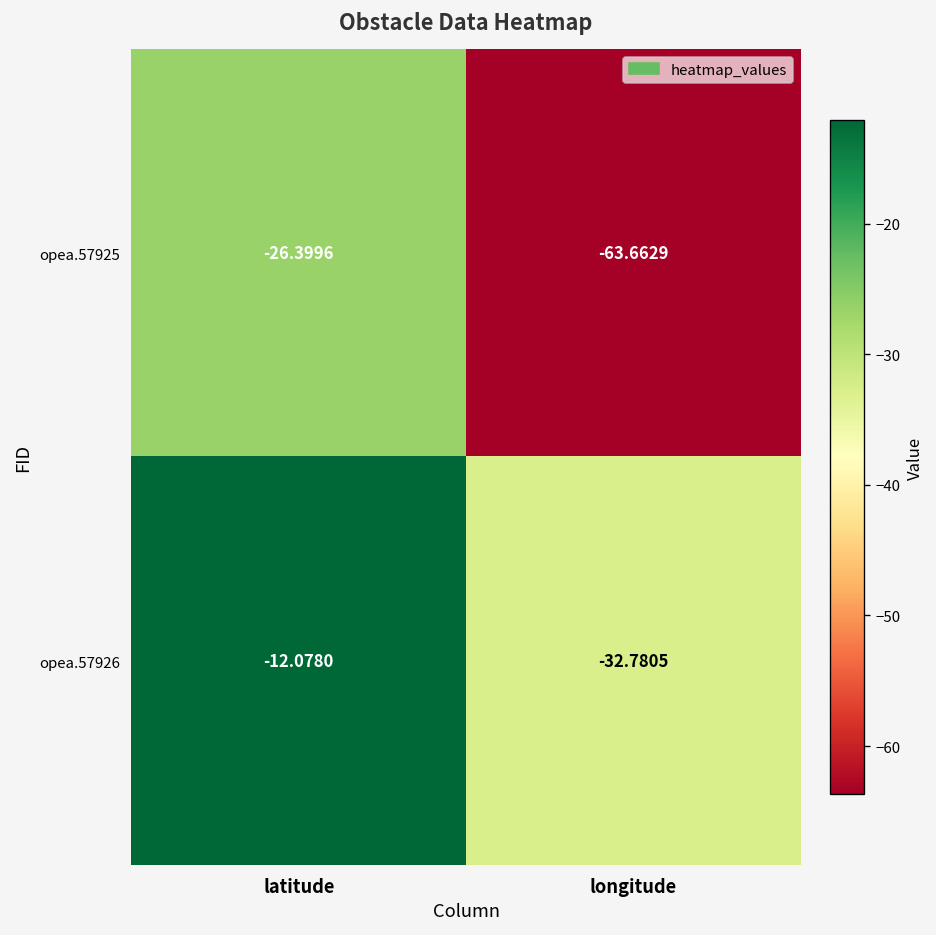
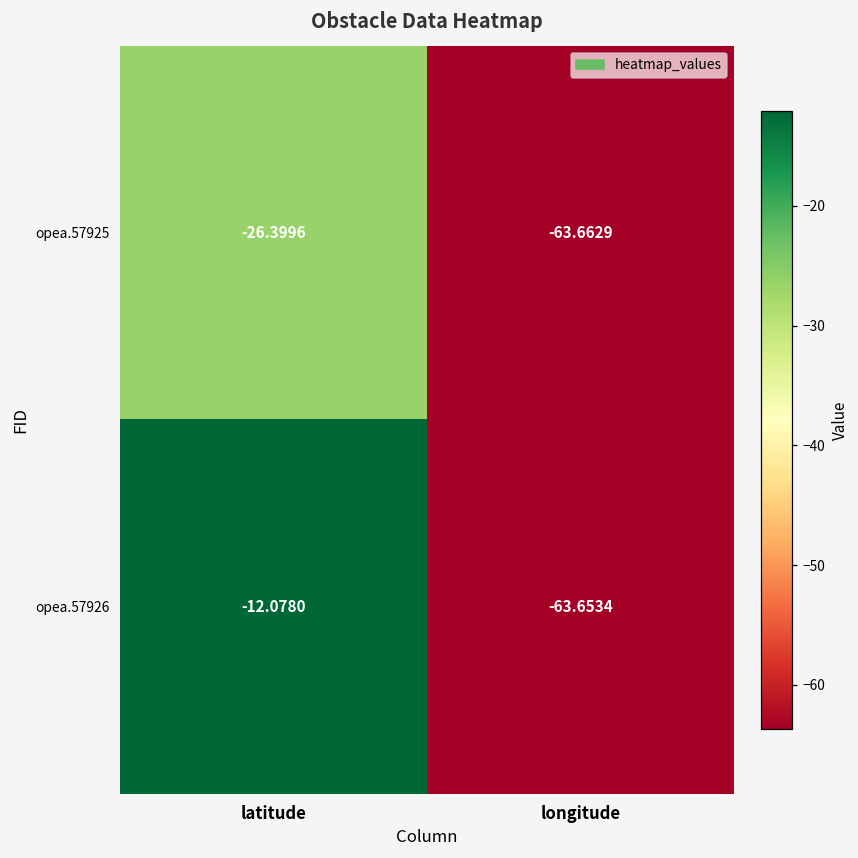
  {
    "opea.57925": {
      "latitude": -26.3996,
      "longitude": -63.6629
    },
    "opea.57926": {
      "latitude": -12.0780,
-     "longitude": -32.7805
+     "longitude": -63.6534
    }
  }
